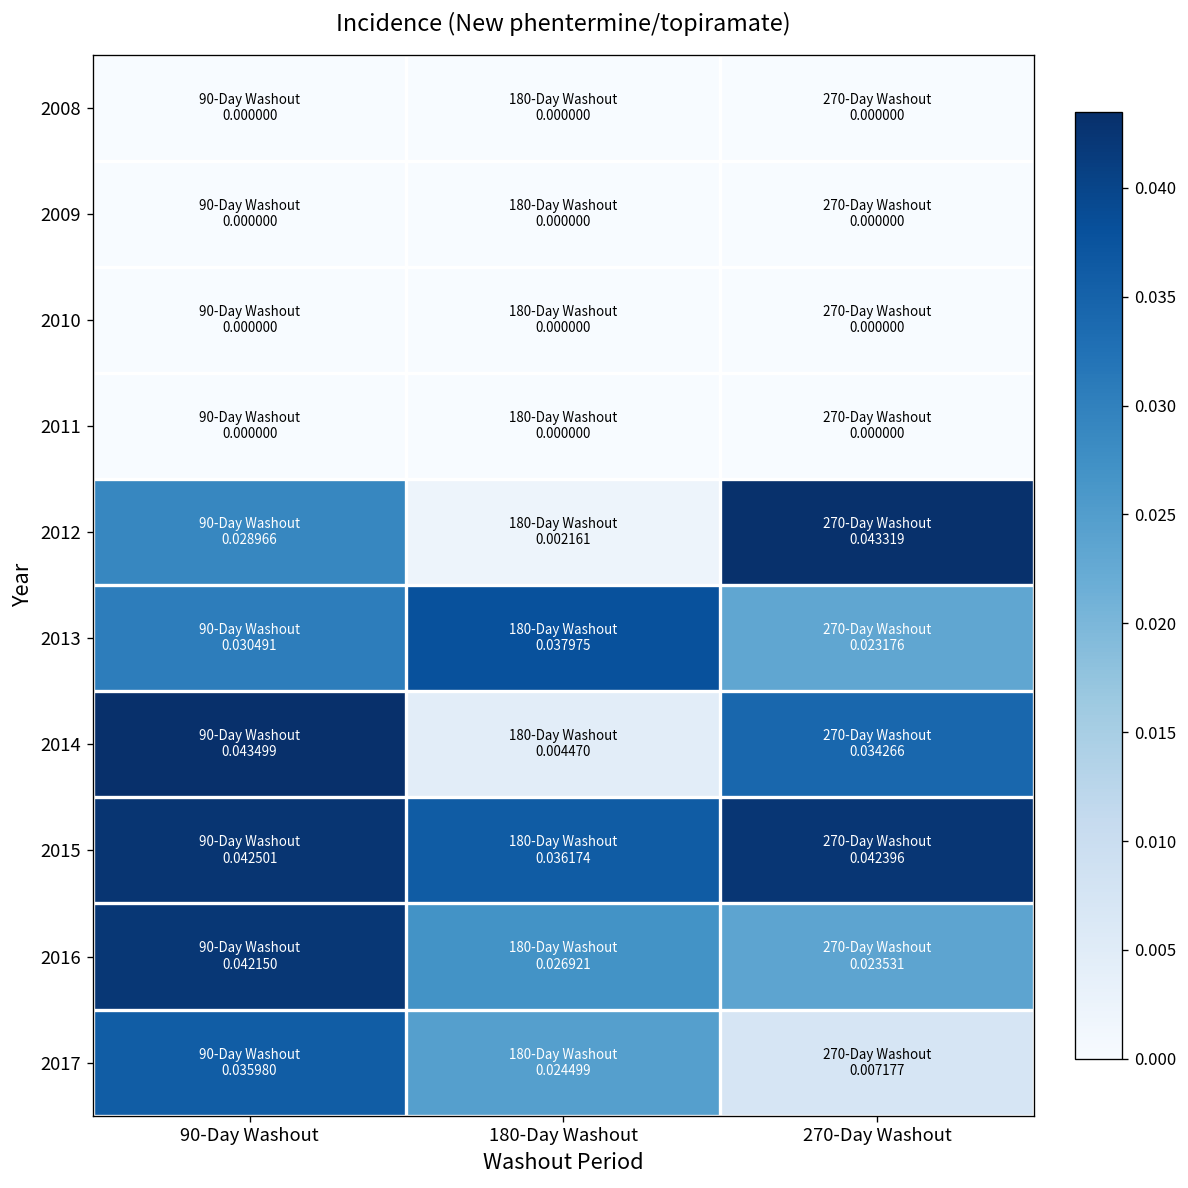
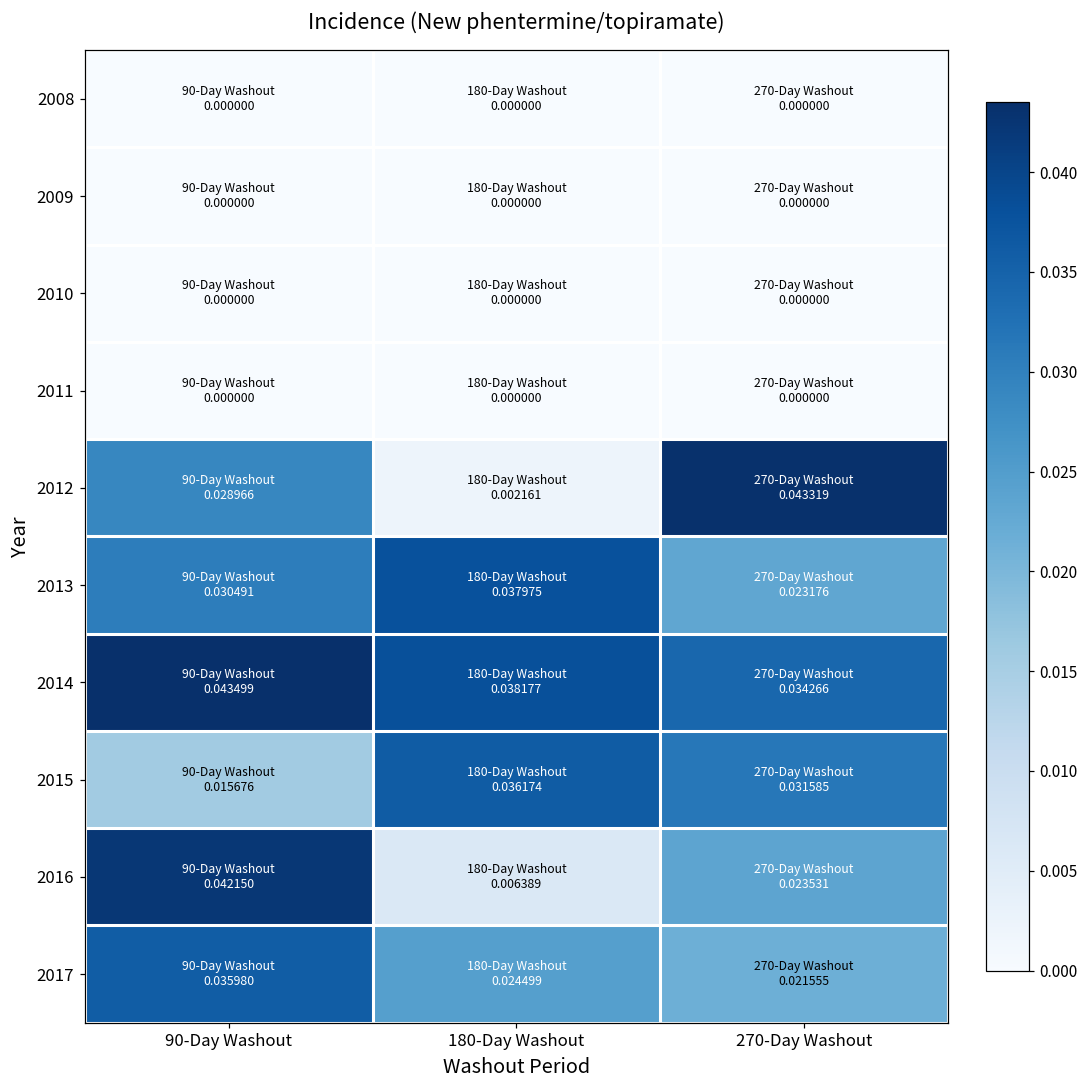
  {
    "2014": {
-     "180-Day Washout": 0.004470
+     "180-Day Washout": 0.038177
    },
    "2015": {
-     "90-Day Washout": 0.042501,
-     "270-Day Washout": 0.042396
+     "90-Day Washout": 0.015676,
+     "270-Day Washout": 0.031585
    },
    "2016": {
-     "180-Day Washout": 0.026921
+     "180-Day Washout": 0.006389
    },
    "2017": {
-     "270-Day Washout": 0.007177
+     "270-Day Washout": 0.021555
    }
  }
